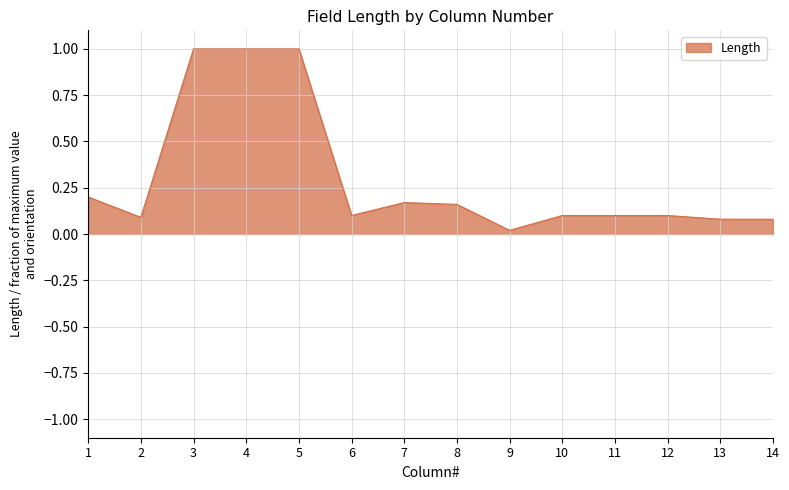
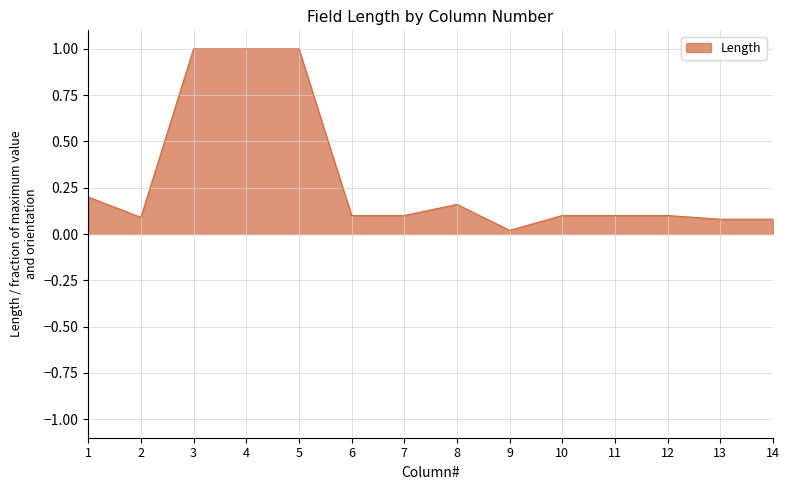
  {
    "1": 0.20,
    "2": 0.09,
    "3": 1.00,
    "4": 1.00,
    "5": 1.00,
    "6": 0.10,
-   "7": 0.17,
+   "7": 0.10,
    "8": 0.16,
    "9": 0.02,
    "10": 0.10,
    "11": 0.10,
    "12": 0.10,
    "13": 0.08,
    "14": 0.08
  }
